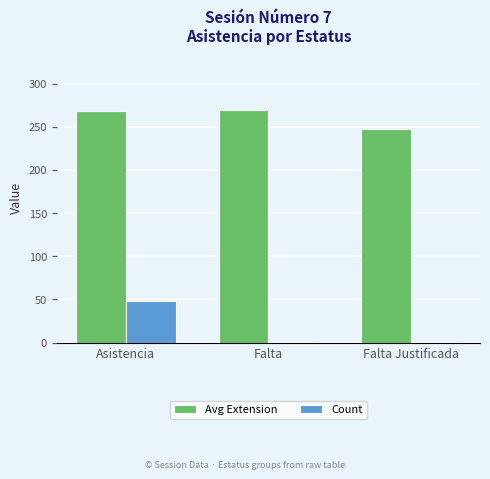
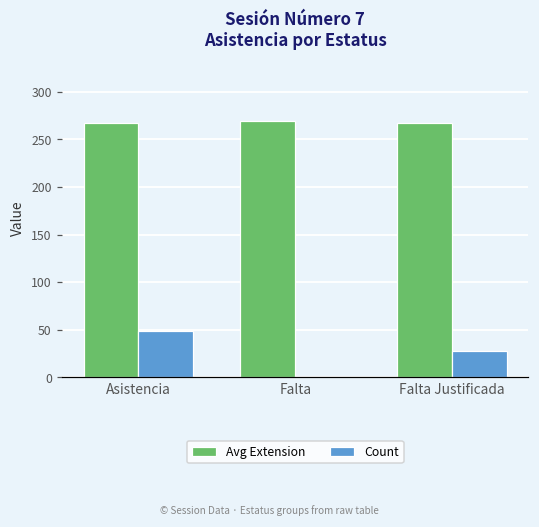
  {
    "Avg Extension": {
      "Asistencia": 270,
      "Falta": 270,
-     "Falta Justificada": 250
+     "Falta Justificada": 270
    },
    "Count": {
      "Asistencia": 50,
-     "Falta Justificada": 0
+     "Falta Justificada": 30
    }
  }
